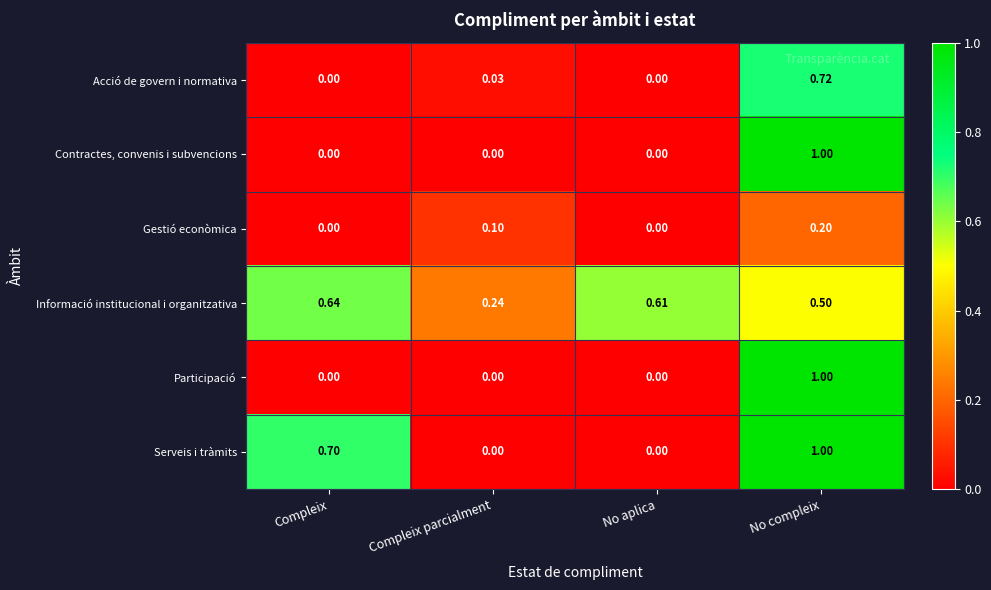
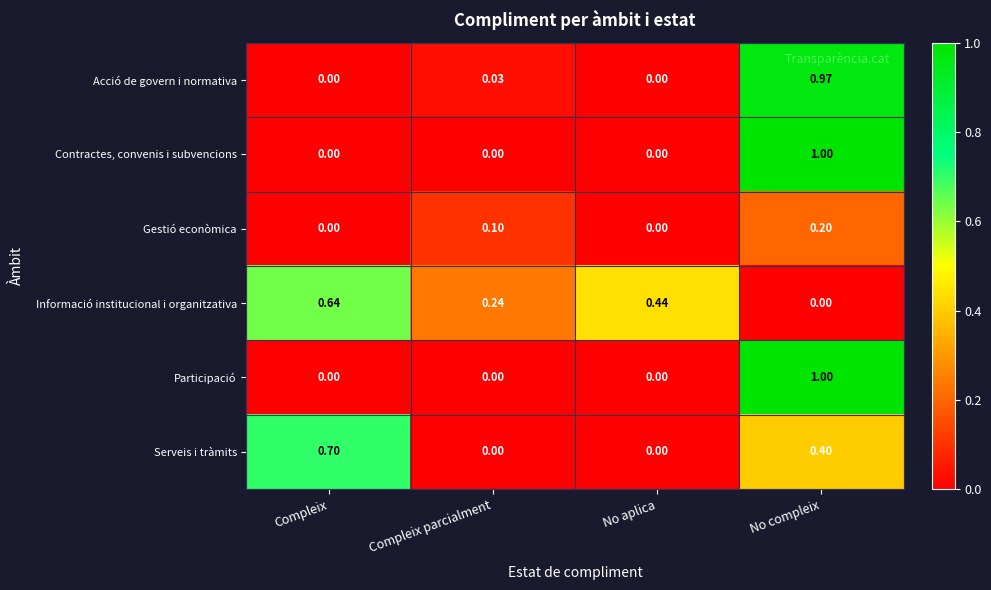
  {
    "Acció de govern i normativa": {
      "Compleix": 0.00,
      "Compleix parcialment": 0.03,
      "No aplica": 0.00,
-     "No compleix": 0.72
+     "No compleix": 0.97
    },
    "Contractes, convenis i subvencions": {
      "Compleix": 0.00,
      "Compleix parcialment": 0.00,
      "No aplica": 0.00,
      "No compleix": 1.00
    },
    "Gestió econòmica": {
      "Compleix": 0.00,
      "Compleix parcialment": 0.10,
      "No aplica": 0.00,
      "No compleix": 0.20
    },
    "Informació institucional i organitzativa": {
      "Compleix": 0.64,
      "Compleix parcialment": 0.24,
-     "No aplica": 0.61,
-     "No compleix": 0.50
+     "No aplica": 0.44,
+     "No compleix": 0.00
    },
    "Participació": {
      "Compleix": 0.00,
      "Compleix parcialment": 0.00,
      "No aplica": 0.00,
      "No compleix": 1.00
    },
    "Serveis i tràmits": {
      "Compleix": 0.70,
      "Compleix parcialment": 0.00,
      "No aplica": 0.00,
-     "No compleix": 1.00
+     "No compleix": 0.40
    }
  }
